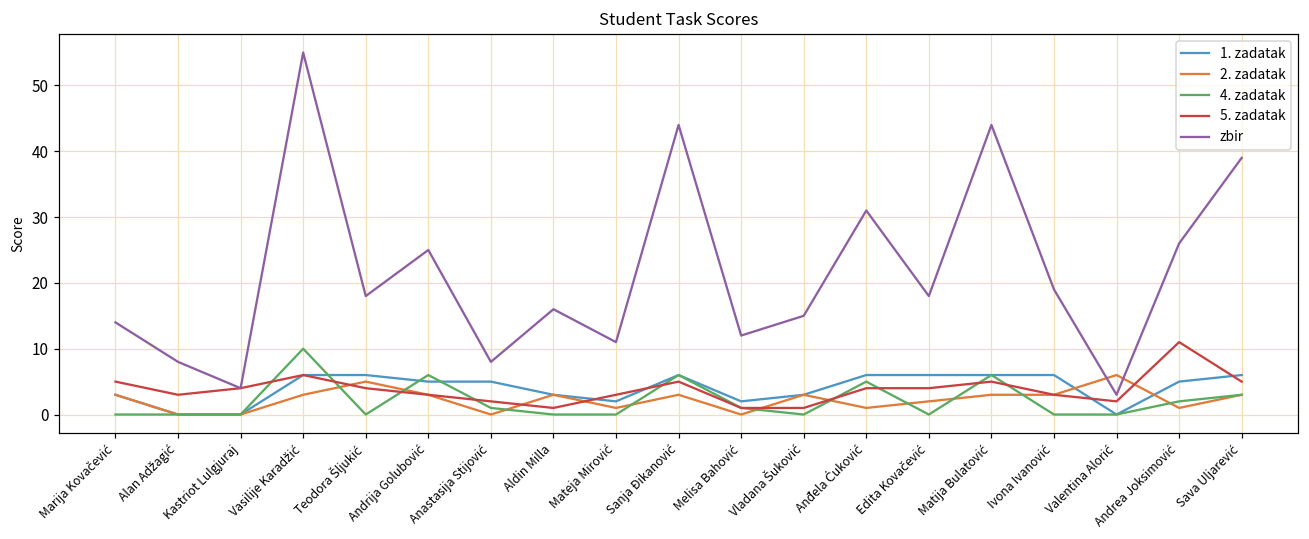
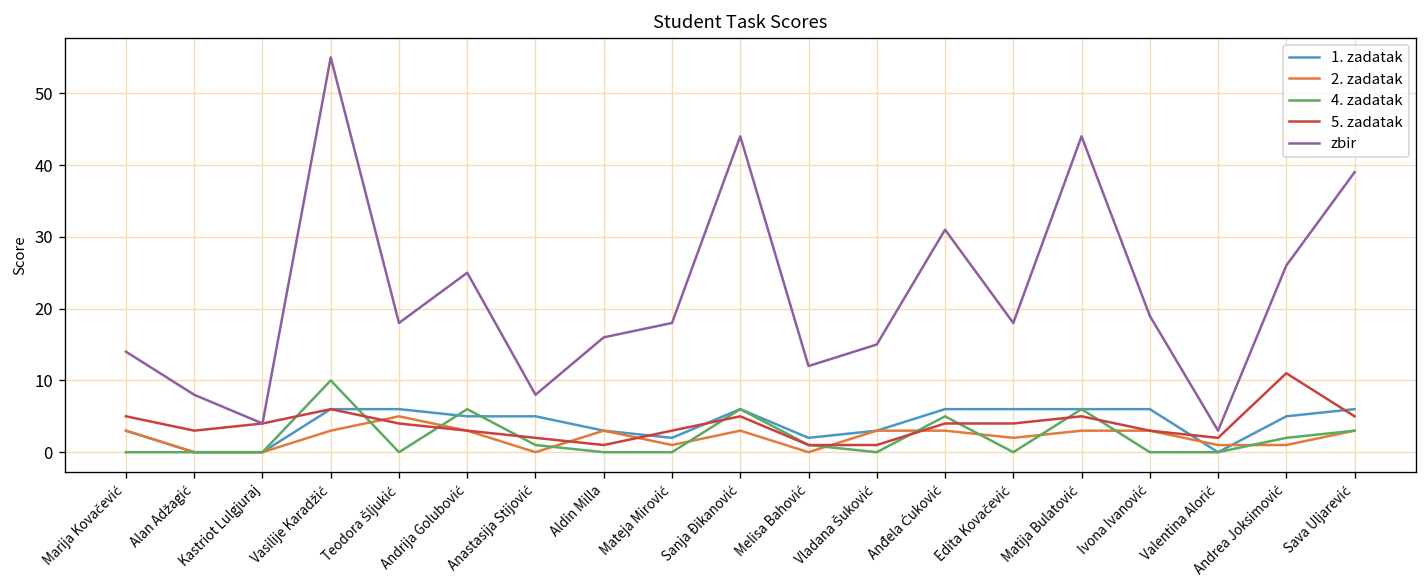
  {
    "1. zadatak": {
      "Teodora Šljukić": 6,
      "Andrija Golubović": 5,
      "Anastasija Stijović": 5,
      "Mateja Mirović": 2,
      "Melisa Bahović": 2,
      "Anđela Ćuković": 6,
      "Edita Kovačević": 6,
      "Ivona Ivanović": 6,
      "Andrea Joksimović": 5,
      "Sava Uljarević": 6
    },
    "2. zadatak": {
      "Vasilije Karadžić": 3,
      "Teodora Šljukić": 5,
      "Anastasija Stijović": 0,
      "Mateja Mirović": 1,
      "Sanja Đikanović": 3,
      "Melisa Bahović": 0,
-     "Anđela Ćuković": 1,
+     "Anđela Ćuković": 3,
      "Edita Kovačević": 2,
      "Matija Bulatović": 3,
-     "Valentina Alorić": 6,
+     "Valentina Alorić": 1,
      "Andrea Joksimović": 1
    },
    "4. zadatak": {
      "Marija Kovačević": 0,
      "Vasilije Karadžić": 10,
      "Teodora Šljukić": 0,
      "Andrija Golubović": 6,
      "Anastasija Stijović": 1,
      "Aldin Milla": 0,
      "Mateja Mirović": 0,
      "Vladana Šuković": 0,
      "Anđela Ćuković": 5,
      "Edita Kovačević": 0,
      "Ivona Ivanović": 0,
      "Andrea Joksimović": 2
    },
    "5. zadatak": {
      "Marija Kovačević": 5,
      "Alan Adžagić": 3,
      "Teodora Šljukić": 4,
      "Anastasija Stijović": 2,
      "Aldin Milla": 1,
      "Mateja Mirović": 3,
      "Sanja Đikanović": 5,
      "Vladana Šuković": 1,
      "Anđela Ćuković": 4,
      "Edita Kovačević": 4,
      "Matija Bulatović": 5,
      "Valentina Alorić": 2,
      "Andrea Joksimović": 11,
      "Sava Uljarević": 5
    },
    "zbir": {
      "Marija Kovačević": 14,
      "Alan Adžagić": 8,
      "Vasilije Karadžić": 55,
      "Teodora Šljukić": 18,
      "Andrija Golubović": 25,
      "Anastasija Stijović": 8,
      "Aldin Milla": 16,
-     "Mateja Mirović": 11,
+     "Mateja Mirović": 18,
      "Sanja Đikanović": 44,
      "Melisa Bahović": 12,
      "Vladana Šuković": 15,
      "Anđela Ćuković": 31,
      "Edita Kovačević": 18,
      "Matija Bulatović": 44,
      "Ivona Ivanović": 19,
      "Valentina Alorić": 3,
      "Andrea Joksimović": 26,
      "Sava Uljarević": 39
    }
  }
